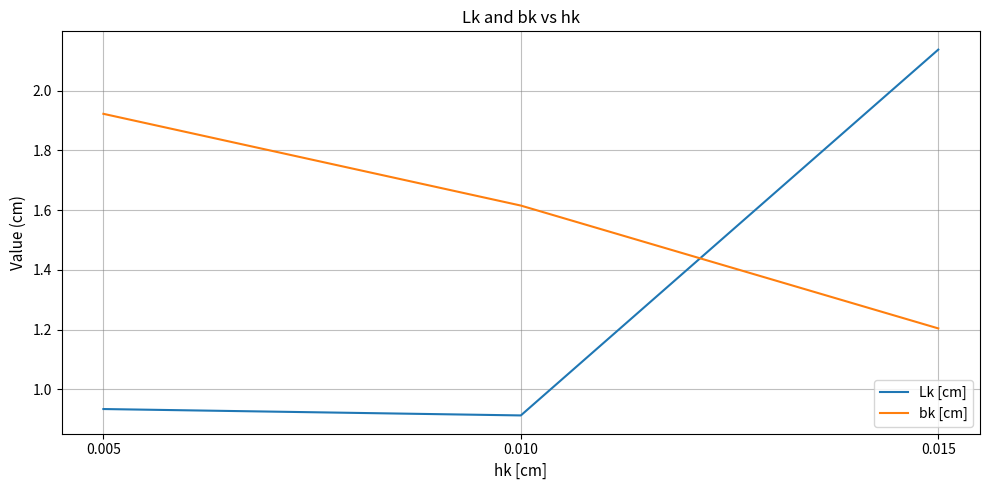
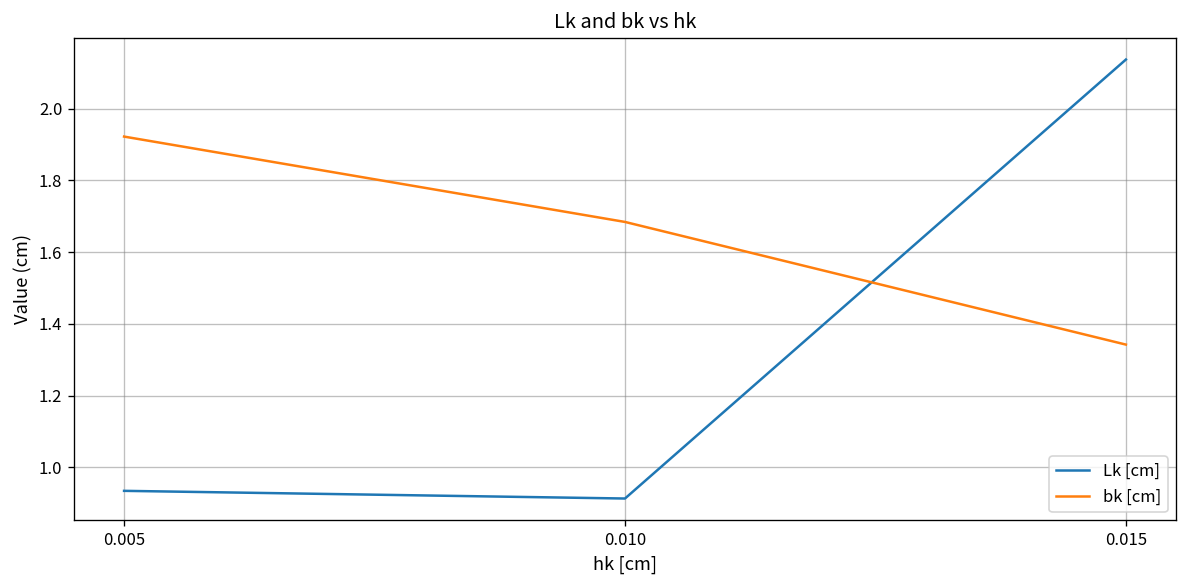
  {
    "Lk [cm]": {
      "0.005": 0.93,
      "0.010": 0.91,
      "0.015": 2.14
    },
    "bk [cm]": {
      "0.005": 1.92,
-     "0.010": 1.62,
-     "0.015": 1.20
+     "0.010": 1.68,
+     "0.015": 1.34
    }
  }
